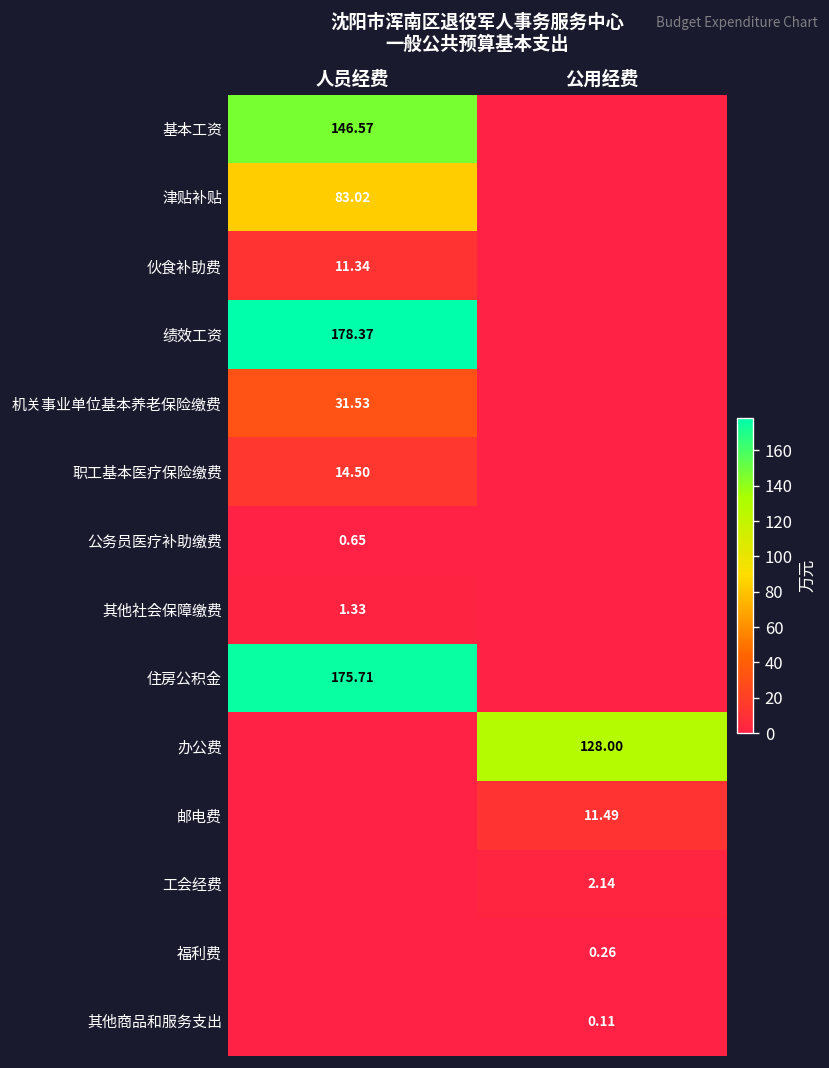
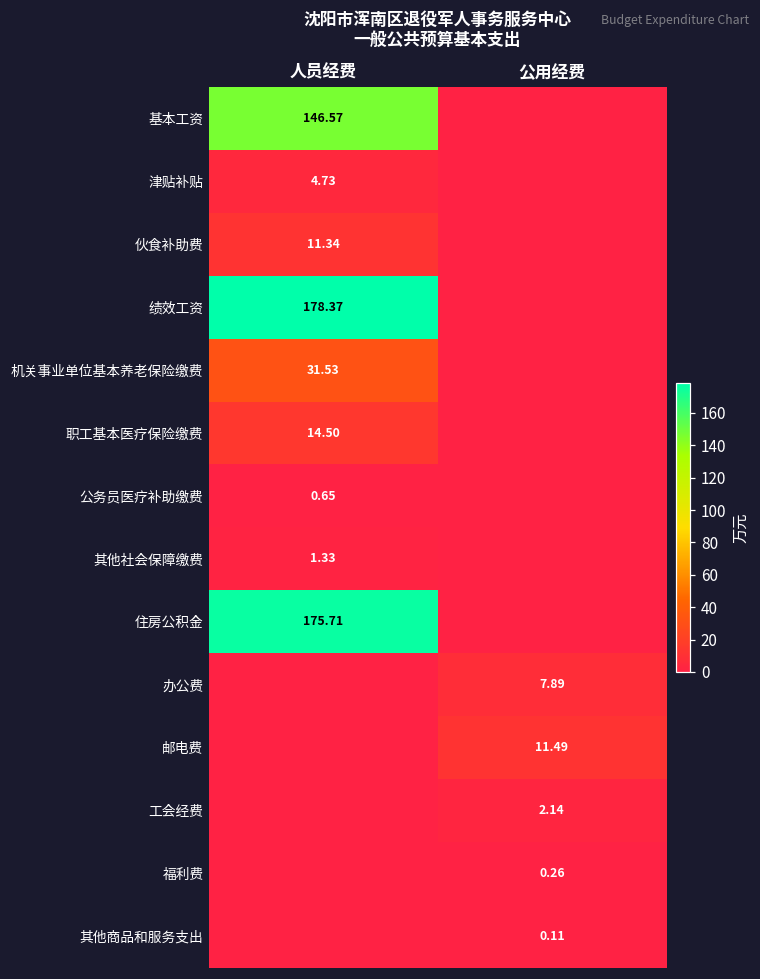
  {
    "基本工资": {
      "人员经费": 146.57
    },
    "津贴补贴": {
-     "人员经费": 83.02
+     "人员经费": 4.73
    },
    "伙食补助费": {
      "人员经费": 11.34
    },
    "绩效工资": {
      "人员经费": 178.37
    },
    "机关事业单位基本养老保险缴费": {
      "人员经费": 31.53
    },
    "职工基本医疗保险缴费": {
      "人员经费": 14.50
    },
    "公务员医疗补助缴费": {
      "人员经费": 0.65
    },
    "其他社会保障缴费": {
      "人员经费": 1.33
    },
    "住房公积金": {
      "人员经费": 175.71
    },
    "办公费": {
-     "公用经费": 128.00
+     "公用经费": 7.89
    },
    "邮电费": {
      "公用经费": 11.49
    },
    "工会经费": {
      "公用经费": 2.14
    },
    "福利费": {
      "公用经费": 0.26
    },
    "其他商品和服务支出": {
      "公用经费": 0.11
    }
  }
